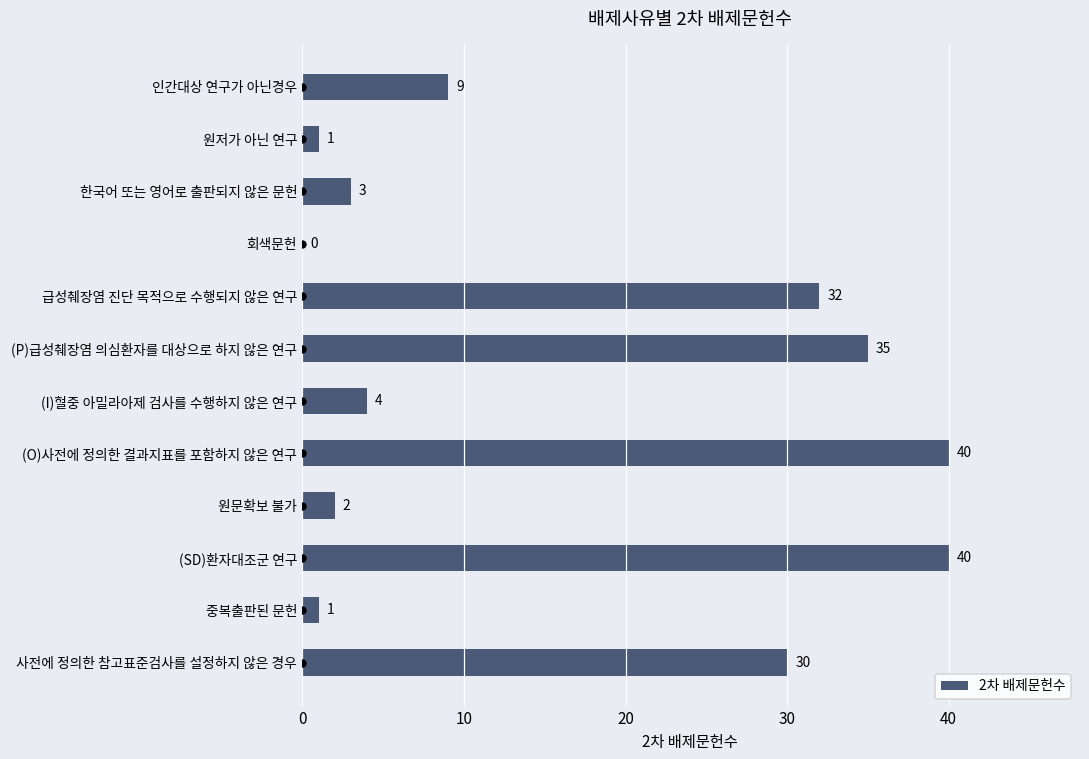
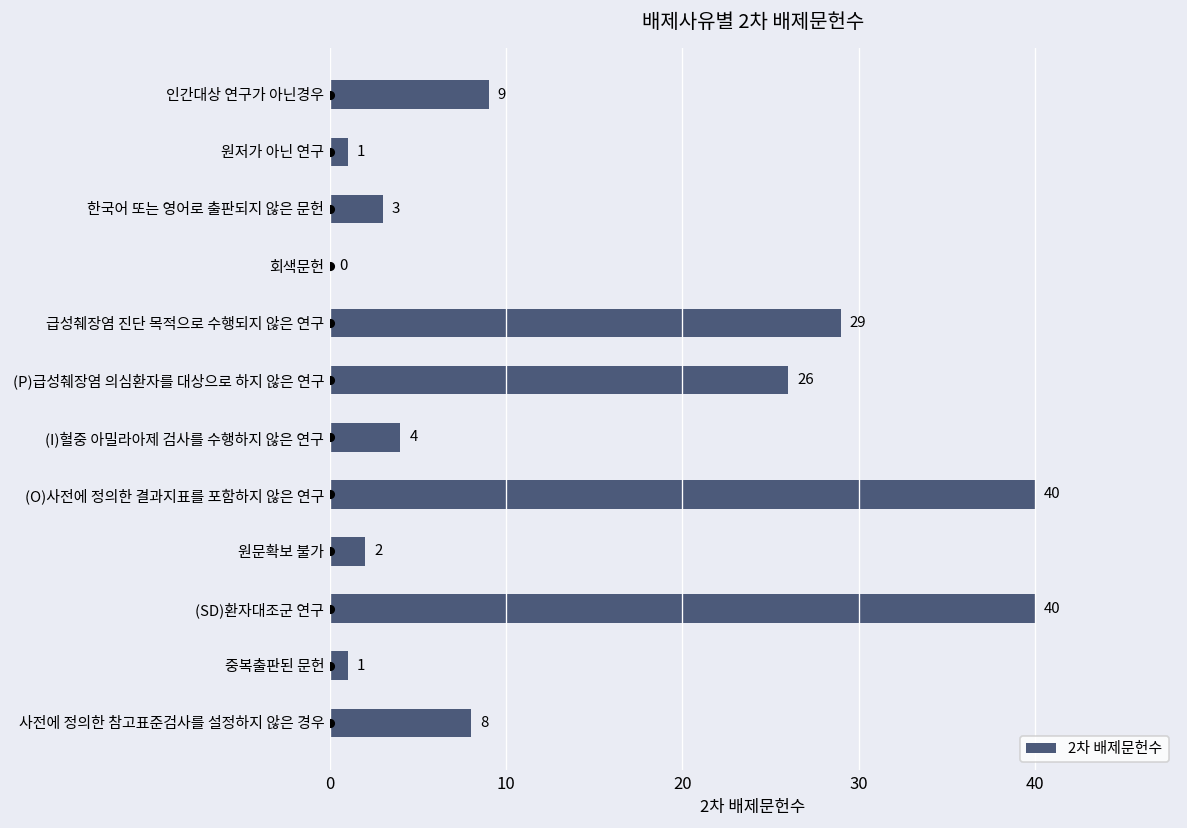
  {
    "2차 배제문헌수": {
      "인간대상 연구가 아닌경우": 9,
      "원저가 아닌 연구": 1,
      "한국어 또는 영어로 출판되지 않은 문헌": 3,
      "회색문헌": 0,
-     "급성췌장염 진단 목적으로 수행되지 않은 연구": 32,
-     "(P)급성췌장염 의심환자를 대상으로 하지 않은 연구": 35,
+     "급성췌장염 진단 목적으로 수행되지 않은 연구": 29,
+     "(P)급성췌장염 의심환자를 대상으로 하지 않은 연구": 26,
      "(I)혈중 아밀라아제 검사를 수행하지 않은 연구": 4,
      "(O)사전에 정의한 결과지표를 포함하지 않은 연구": 40,
      "원문확보 불가": 2,
      "(SD)환자대조군 연구": 40,
      "중복출판된 문헌": 1,
-     "사전에 정의한 참고표준검사를 설정하지 않은 경우": 30
+     "사전에 정의한 참고표준검사를 설정하지 않은 경우": 8
    }
  }
